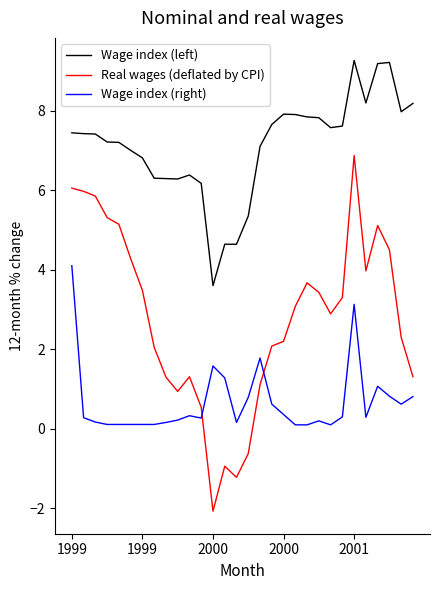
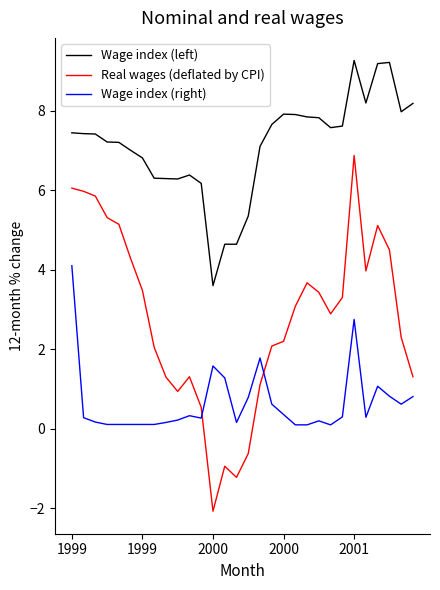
  {
    "Wage index (left)": {
      "2001": 9.3
    },
    "Real wages (deflated by CPI)": {
      "2001": 6.9
    },
    "Wage index (right)": {
-     "2001": 3.1
+     "2001": 2.8
    }
  }
